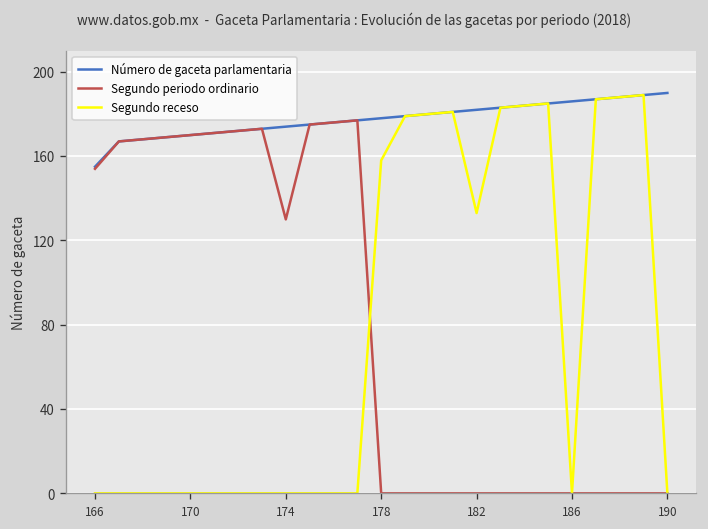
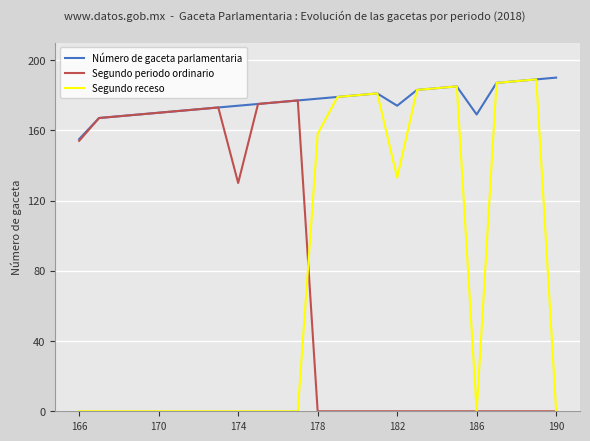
  {
    "Número de gaceta parlamentaria": {
      "174": 174,
      "178": 178,
-     "182": 182,
-     "186": 186,
+     "182": 174,
+     "186": 169,
      "190": 190
    },
    "Segundo periodo ordinario": {
      "174": 130,
      "178": 0,
      "182": 0
    },
    "Segundo receso": {
      "166": 0,
      "170": 0,
      "174": 0,
      "178": 158,
      "182": 133
    }
  }
